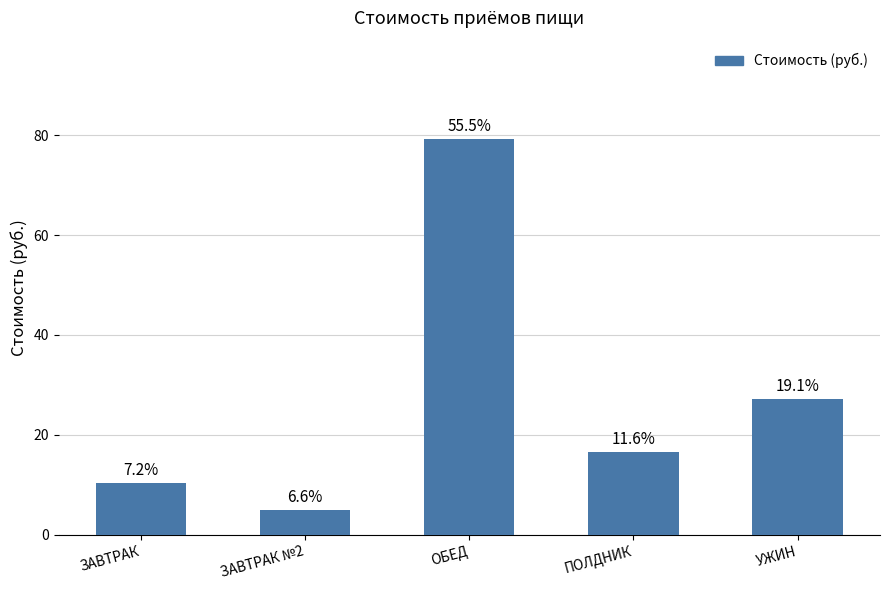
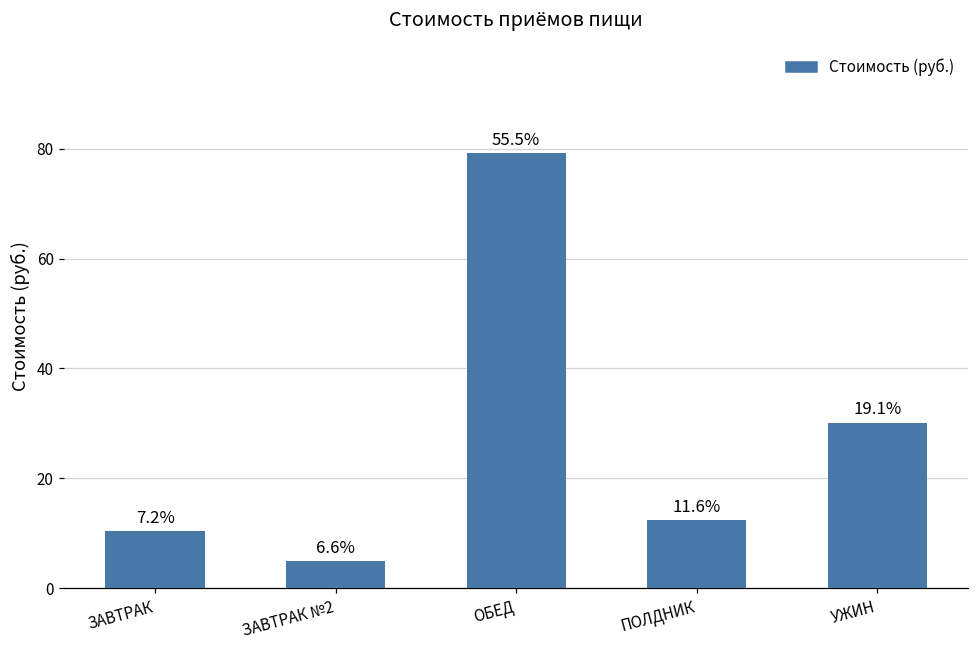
  {
-   "ПОЛДНИК": 17,
-   "УЖИН": 27
+   "ПОЛДНИК": 12,
+   "УЖИН": 30
  }
